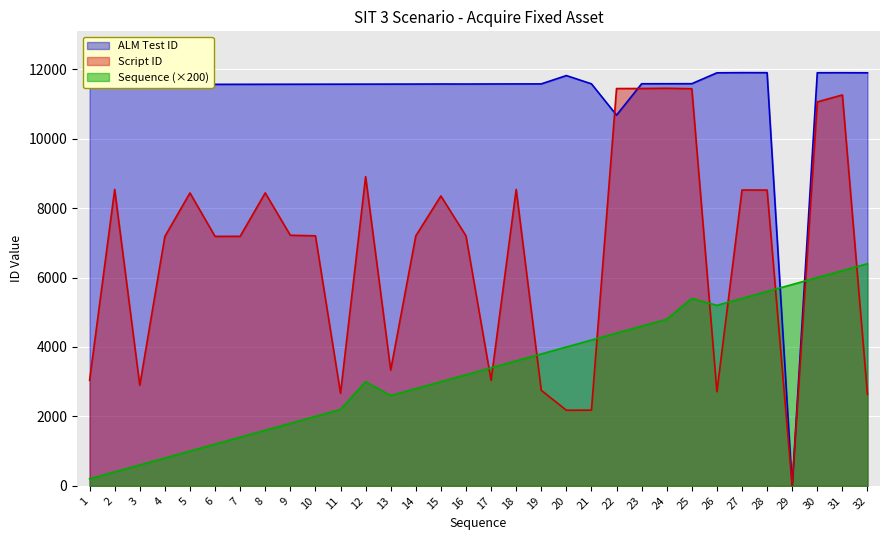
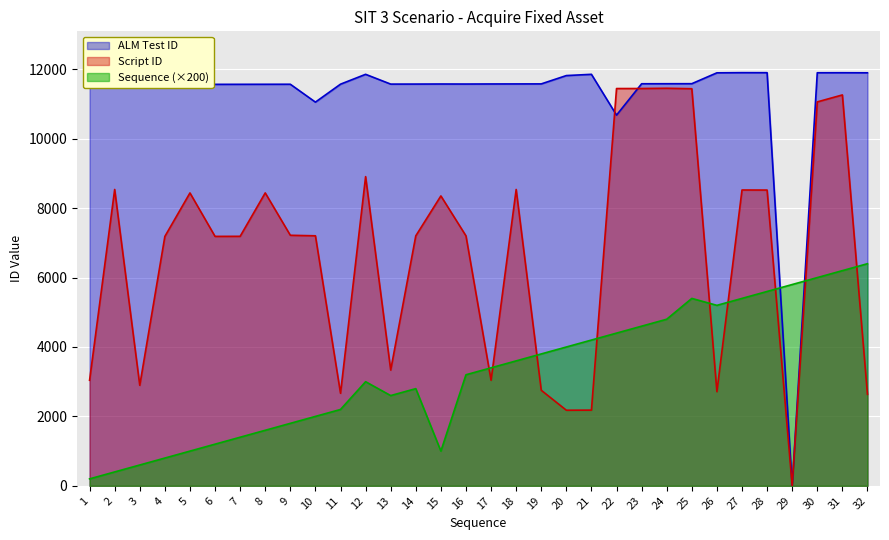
  {
    "ALM Test ID": {
      "6": 11600,
      "7": 11600,
      "8": 11600,
      "9": 11600,
-     "10": 11600,
+     "10": 11100,
      "11": 11600,
-     "12": 11600,
+     "12": 11900,
      "13": 11600,
      "14": 11600,
      "15": 11600,
      "16": 11600,
      "17": 11600,
      "18": 11600,
      "19": 11600,
      "20": 11800,
-     "21": 11600,
+     "21": 11900,
      "22": 10700,
      "23": 11600,
      "24": 11600,
      "25": 11600,
      "26": 11900,
      "27": 11900,
      "28": 11900,
      "30": 11900,
      "31": 11900,
      "32": 11900
    },
    "Script ID": {
      "1": 3000,
      "2": 8500,
      "3": 2900,
      "4": 7200,
      "5": 8400,
      "6": 7200,
      "7": 7200,
      "8": 8400,
      "9": 7200,
      "10": 7200,
      "11": 2700,
      "12": 8900,
      "13": 3300,
      "14": 7200,
      "15": 8400,
      "16": 7200,
      "17": 3000,
      "18": 8500,
      "19": 2800,
      "20": 2200,
      "21": 2200,
      "22": 11400,
      "23": 11400,
      "24": 11500,
      "25": 11400,
      "26": 2700,
      "27": 8500,
      "28": 8500,
      "30": 11100,
      "31": 11300,
      "32": 2600
    },
    "Sequence (×200)": {
      "1": 200,
      "2": 400,
      "3": 600,
      "4": 800,
      "5": 1000,
      "6": 1200,
      "7": 1400,
      "8": 1600,
      "9": 1800,
      "10": 2000,
      "11": 2200,
      "12": 3000,
      "13": 2600,
      "14": 2800,
-     "15": 3000,
+     "15": 1000,
      "16": 3200,
      "17": 3400,
      "18": 3600,
      "19": 3800,
      "20": 4000,
      "21": 4200,
      "22": 4400,
      "23": 4600,
      "24": 4800,
      "25": 5400,
      "26": 5200,
      "27": 5400,
      "28": 5600,
      "29": 5800,
      "30": 6000,
      "31": 6200,
      "32": 6400
    }
  }
